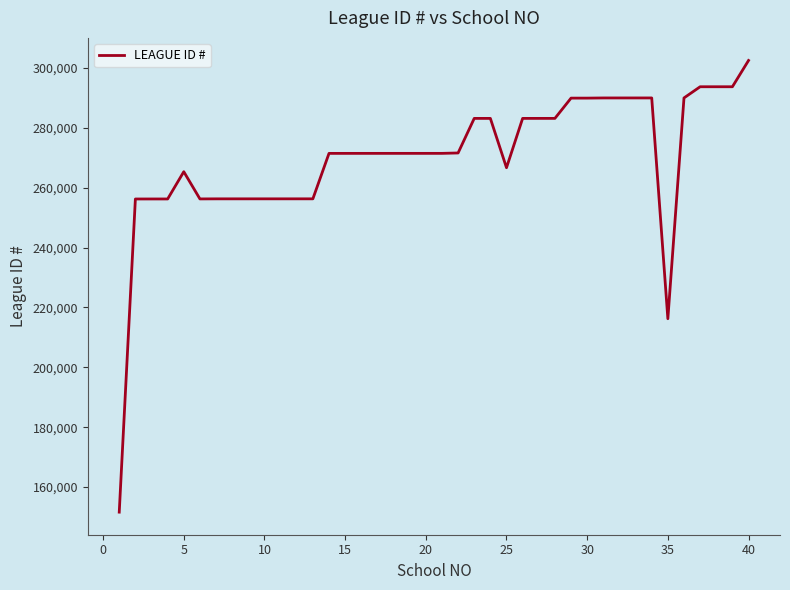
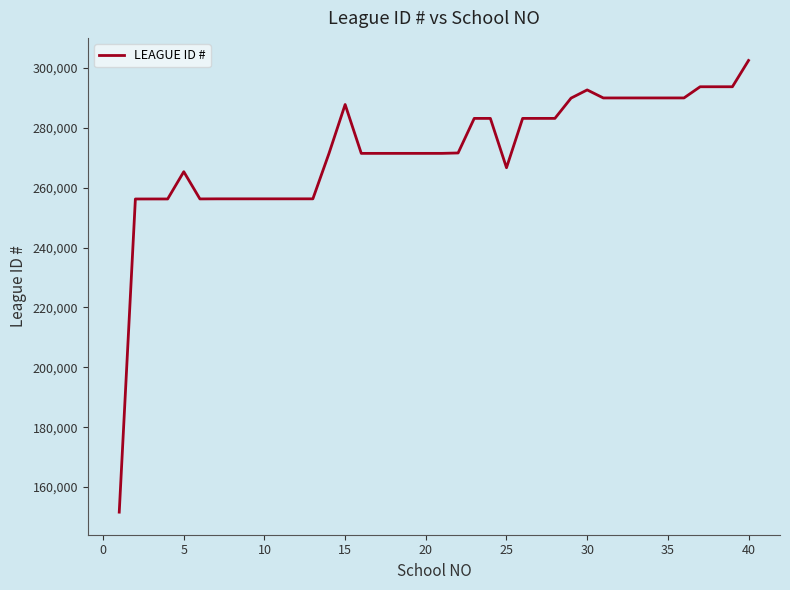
  {
    "5": "265,000",
    "10": "256,000",
-   "15": "271,000",
+   "15": "288,000",
    "20": "271,000",
    "25": "267,000",
-   "30": "290,000",
-   "35": "216,000",
+   "30": "293,000",
+   "35": "290,000",
    "40": "302,000"
  }
